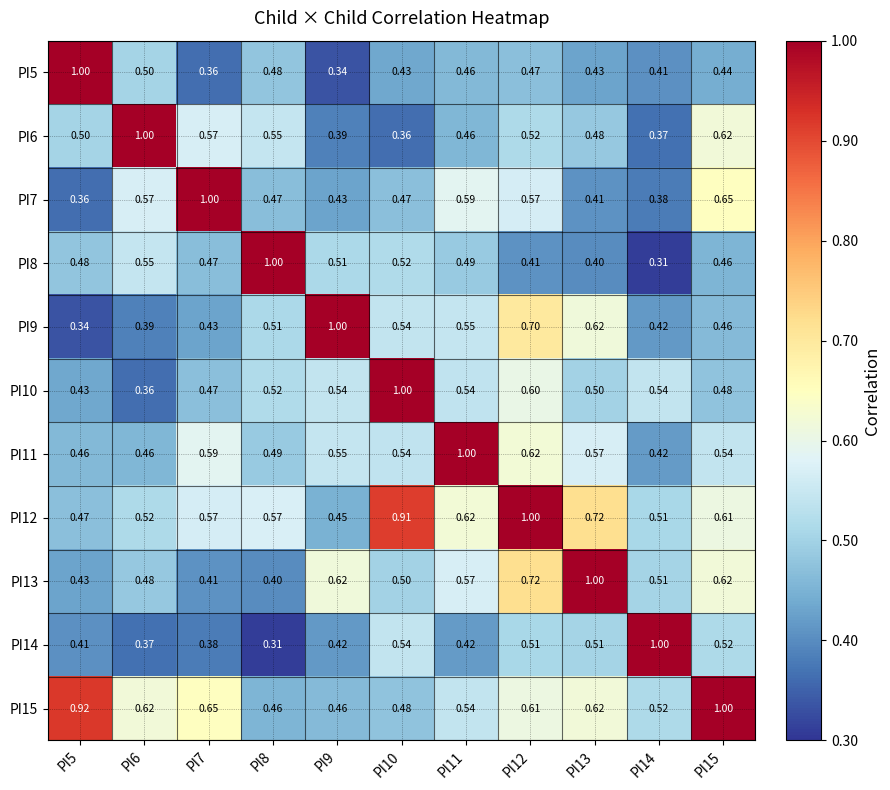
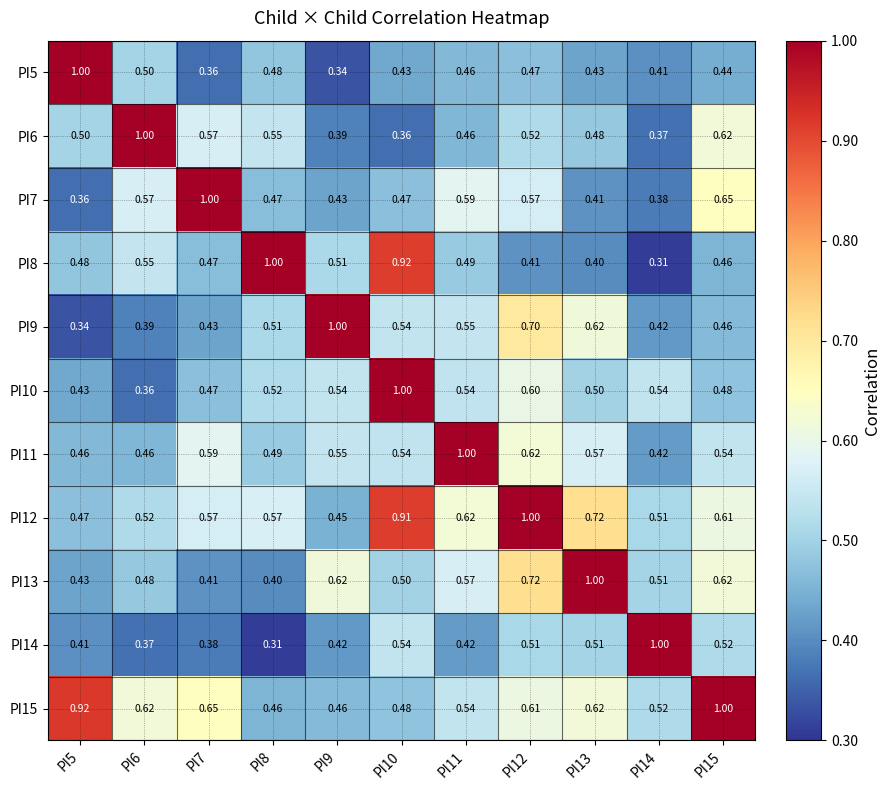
  {
    "PI5": {
      "PI5": 1.00,
      "PI6": 0.50,
      "PI7": 0.36,
      "PI8": 0.48,
      "PI9": 0.34,
      "PI10": 0.43,
      "PI11": 0.46,
      "PI12": 0.47,
      "PI13": 0.43,
      "PI14": 0.41,
      "PI15": 0.44
    },
    "PI6": {
      "PI5": 0.50,
      "PI6": 1.00,
      "PI7": 0.57,
      "PI8": 0.55,
      "PI9": 0.39,
      "PI10": 0.36,
      "PI11": 0.46,
      "PI12": 0.52,
      "PI13": 0.48,
      "PI14": 0.37,
      "PI15": 0.62
    },
    "PI7": {
      "PI5": 0.36,
      "PI6": 0.57,
      "PI7": 1.00,
      "PI8": 0.47,
      "PI9": 0.43,
      "PI10": 0.47,
      "PI11": 0.59,
      "PI12": 0.57,
      "PI13": 0.41,
      "PI14": 0.38,
      "PI15": 0.65
    },
    "PI8": {
      "PI5": 0.48,
      "PI6": 0.55,
      "PI7": 0.47,
      "PI8": 1.00,
      "PI9": 0.51,
-     "PI10": 0.52,
+     "PI10": 0.92,
      "PI11": 0.49,
      "PI12": 0.41,
      "PI13": 0.40,
      "PI14": 0.31,
      "PI15": 0.46
    },
    "PI9": {
      "PI5": 0.34,
      "PI6": 0.39,
      "PI7": 0.43,
      "PI8": 0.51,
      "PI9": 1.00,
      "PI10": 0.54,
      "PI11": 0.55,
      "PI12": 0.70,
      "PI13": 0.62,
      "PI14": 0.42,
      "PI15": 0.46
    },
    "PI10": {
      "PI5": 0.43,
      "PI6": 0.36,
      "PI7": 0.47,
      "PI8": 0.52,
      "PI9": 0.54,
      "PI10": 1.00,
      "PI11": 0.54,
      "PI12": 0.60,
      "PI13": 0.50,
      "PI14": 0.54,
      "PI15": 0.48
    },
    "PI11": {
      "PI5": 0.46,
      "PI6": 0.46,
      "PI7": 0.59,
      "PI8": 0.49,
      "PI9": 0.55,
      "PI10": 0.54,
      "PI11": 1.00,
      "PI12": 0.62,
      "PI13": 0.57,
      "PI14": 0.42,
      "PI15": 0.54
    },
    "PI12": {
      "PI5": 0.47,
      "PI6": 0.52,
      "PI7": 0.57,
      "PI8": 0.57,
      "PI9": 0.45,
      "PI10": 0.91,
      "PI11": 0.62,
      "PI12": 1.00,
      "PI13": 0.72,
      "PI14": 0.51,
      "PI15": 0.61
    },
    "PI13": {
      "PI5": 0.43,
      "PI6": 0.48,
      "PI7": 0.41,
      "PI8": 0.40,
      "PI9": 0.62,
      "PI10": 0.50,
      "PI11": 0.57,
      "PI12": 0.72,
      "PI13": 1.00,
      "PI14": 0.51,
      "PI15": 0.62
    },
    "PI14": {
      "PI5": 0.41,
      "PI6": 0.37,
      "PI7": 0.38,
      "PI8": 0.31,
      "PI9": 0.42,
      "PI10": 0.54,
      "PI11": 0.42,
      "PI12": 0.51,
      "PI13": 0.51,
      "PI14": 1.00,
      "PI15": 0.52
    },
    "PI15": {
      "PI5": 0.92,
      "PI6": 0.62,
      "PI7": 0.65,
      "PI8": 0.46,
      "PI9": 0.46,
      "PI10": 0.48,
      "PI11": 0.54,
      "PI12": 0.61,
      "PI13": 0.62,
      "PI14": 0.52,
      "PI15": 1.00
    }
  }
